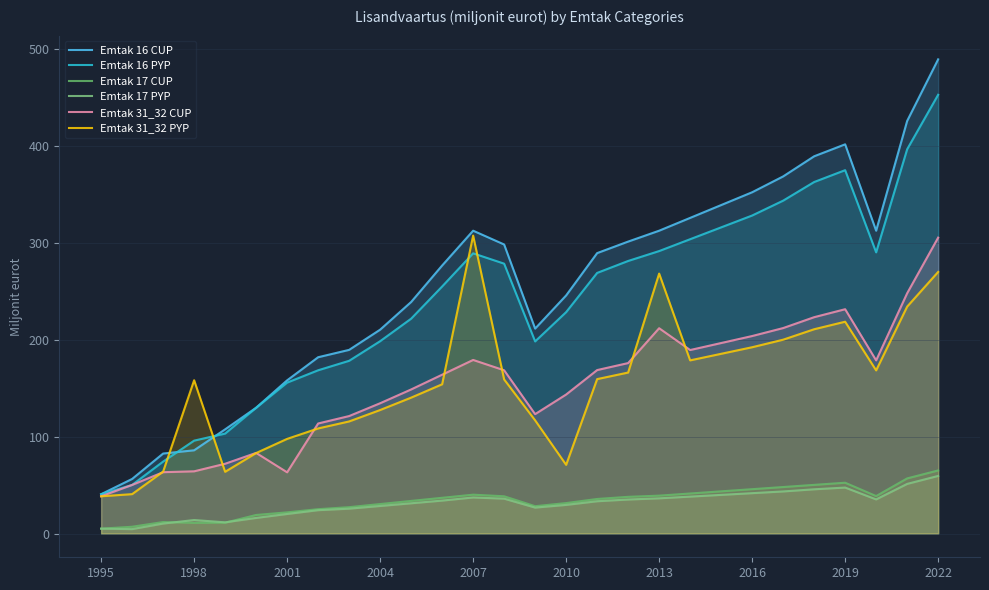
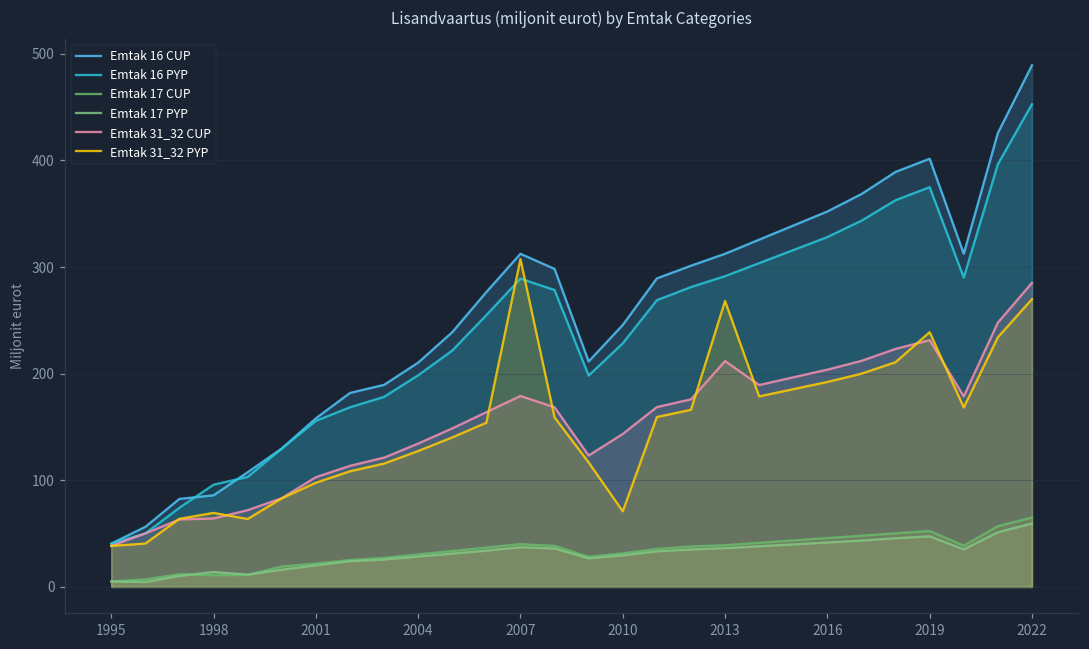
  {
    "Emtak 31_32 CUP": {
      "1998": 60,
-     "2001": 60,
+     "2001": 100,
      "2004": 130,
      "2007": 180,
      "2010": 140,
      "2013": 210,
      "2016": 200,
      "2019": 230,
-     "2022": 310
+     "2022": 290
    },
    "Emtak 31_32 PYP": {
-     "1998": 160,
+     "1998": 70,
      "2001": 100,
      "2004": 130,
      "2007": 310,
      "2010": 70,
      "2013": 270,
      "2016": 190,
-     "2019": 220,
+     "2019": 240,
      "2022": 270
    }
  }
